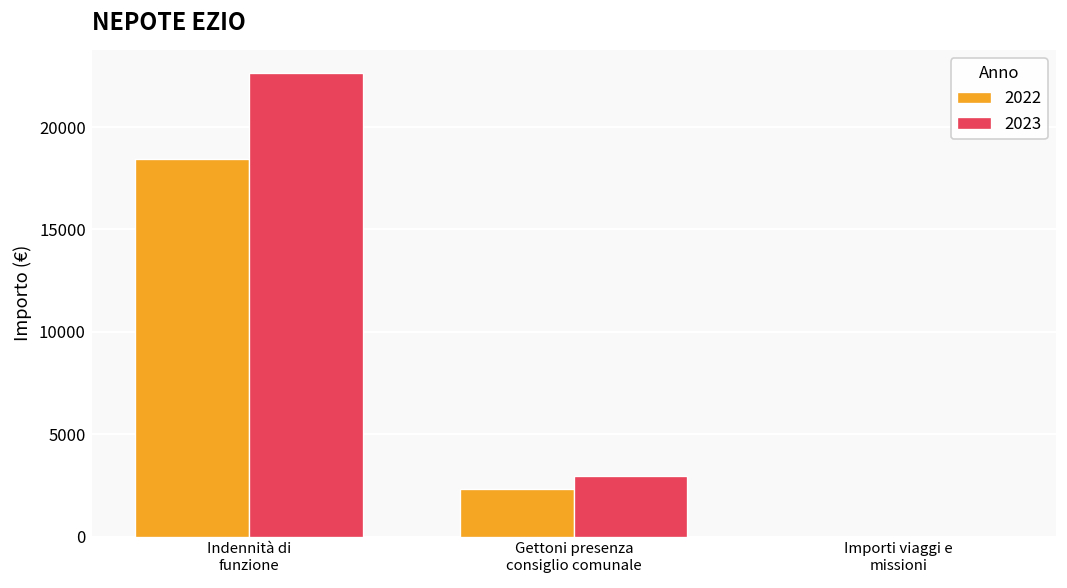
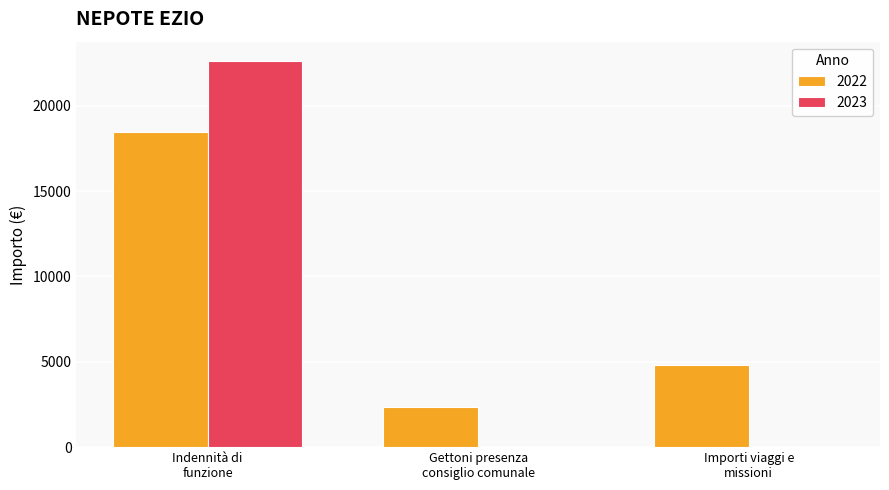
  {
    "2022": {
      "Indennità di funzione": 18500,
      "Gettoni presenza consiglio comunale": 2300,
-     "Importi viaggi e missioni": 0
+     "Importi viaggi e missioni": 4800
    },
    "2023": {
      "Indennità di funzione": 22600,
-     "Gettoni presenza consiglio comunale": 3000,
+     "Gettoni presenza consiglio comunale": 0,
      "Importi viaggi e missioni": 0
    }
  }
